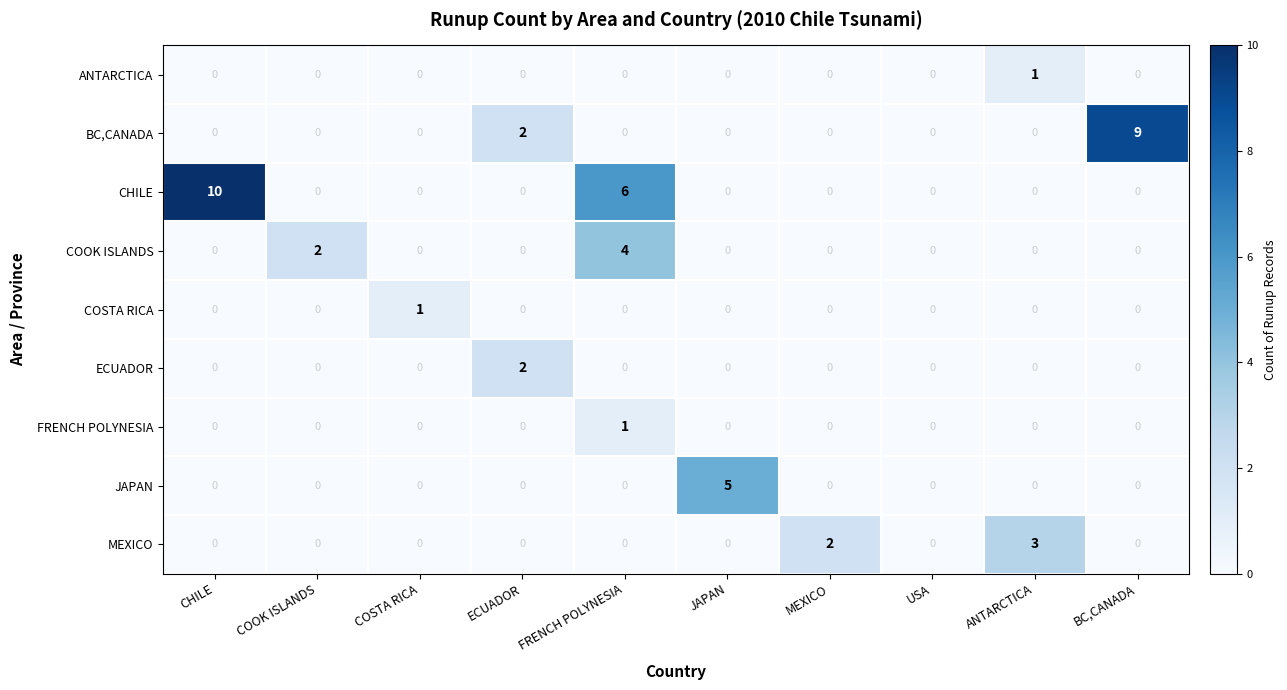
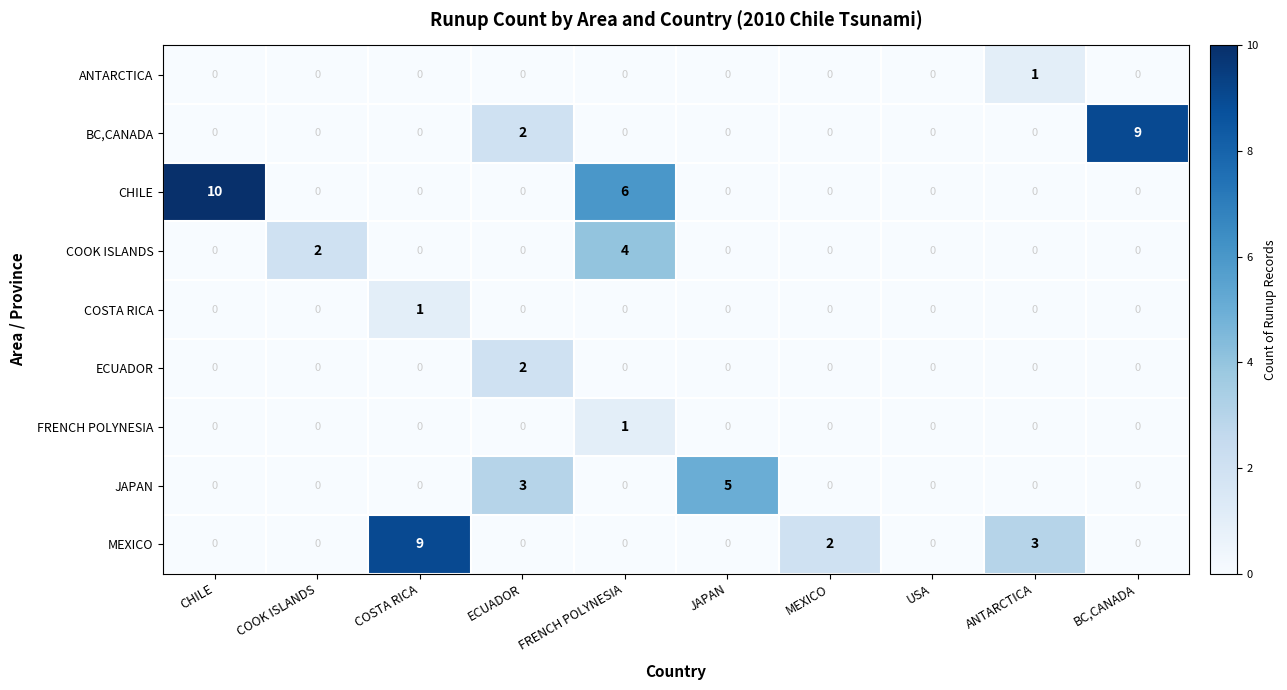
  {
    "ANTARCTICA": {
      "CHILE": 0,
      "COOK ISLANDS": 0,
      "COSTA RICA": 0,
      "ECUADOR": 0,
      "FRENCH POLYNESIA": 0,
      "JAPAN": 0,
      "MEXICO": 0,
      "USA": 0,
      "ANTARCTICA": 1,
      "BC,CANADA": 0
    },
    "BC,CANADA": {
      "CHILE": 0,
      "COOK ISLANDS": 0,
      "COSTA RICA": 0,
      "ECUADOR": 2,
      "FRENCH POLYNESIA": 0,
      "JAPAN": 0,
      "MEXICO": 0,
      "USA": 0,
      "ANTARCTICA": 0,
      "BC,CANADA": 9
    },
    "CHILE": {
      "CHILE": 10,
      "COOK ISLANDS": 0,
      "COSTA RICA": 0,
      "ECUADOR": 0,
      "FRENCH POLYNESIA": 6,
      "JAPAN": 0,
      "MEXICO": 0,
      "USA": 0,
      "ANTARCTICA": 0,
      "BC,CANADA": 0
    },
    "COOK ISLANDS": {
      "CHILE": 0,
      "COOK ISLANDS": 2,
      "COSTA RICA": 0,
      "ECUADOR": 0,
      "FRENCH POLYNESIA": 4,
      "JAPAN": 0,
      "MEXICO": 0,
      "USA": 0,
      "ANTARCTICA": 0,
      "BC,CANADA": 0
    },
    "COSTA RICA": {
      "CHILE": 0,
      "COOK ISLANDS": 0,
      "COSTA RICA": 1,
      "ECUADOR": 0,
      "FRENCH POLYNESIA": 0,
      "JAPAN": 0,
      "MEXICO": 0,
      "USA": 0,
      "ANTARCTICA": 0,
      "BC,CANADA": 0
    },
    "ECUADOR": {
      "CHILE": 0,
      "COOK ISLANDS": 0,
      "COSTA RICA": 0,
      "ECUADOR": 2,
      "FRENCH POLYNESIA": 0,
      "JAPAN": 0,
      "MEXICO": 0,
      "USA": 0,
      "ANTARCTICA": 0,
      "BC,CANADA": 0
    },
    "FRENCH POLYNESIA": {
      "CHILE": 0,
      "COOK ISLANDS": 0,
      "COSTA RICA": 0,
      "ECUADOR": 0,
      "FRENCH POLYNESIA": 1,
      "JAPAN": 0,
      "MEXICO": 0,
      "USA": 0,
      "ANTARCTICA": 0,
      "BC,CANADA": 0
    },
    "JAPAN": {
      "CHILE": 0,
      "COOK ISLANDS": 0,
      "COSTA RICA": 0,
-     "ECUADOR": 0,
+     "ECUADOR": 3,
      "FRENCH POLYNESIA": 0,
      "JAPAN": 5,
      "MEXICO": 0,
      "USA": 0,
      "ANTARCTICA": 0,
      "BC,CANADA": 0
    },
    "MEXICO": {
      "CHILE": 0,
      "COOK ISLANDS": 0,
-     "COSTA RICA": 0,
+     "COSTA RICA": 9,
      "ECUADOR": 0,
      "FRENCH POLYNESIA": 0,
      "JAPAN": 0,
      "MEXICO": 2,
      "USA": 0,
      "ANTARCTICA": 3,
      "BC,CANADA": 0
    }
  }
